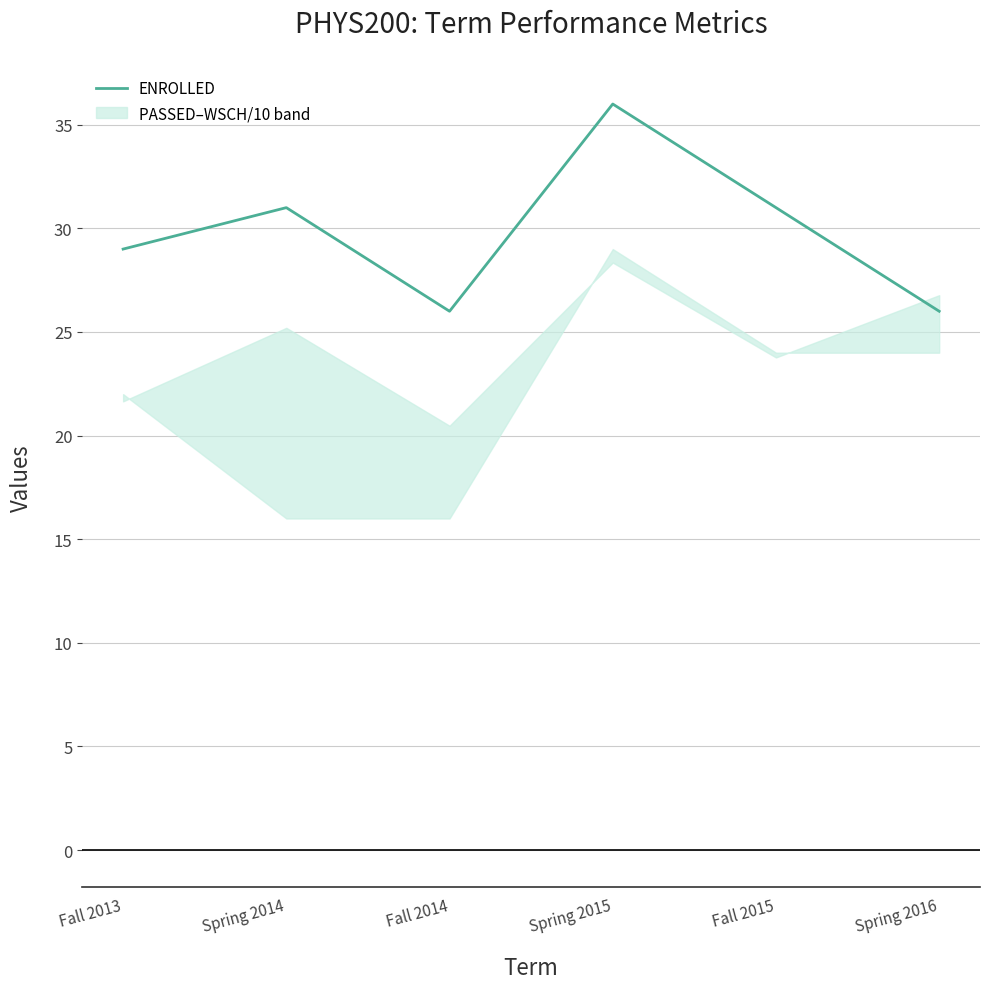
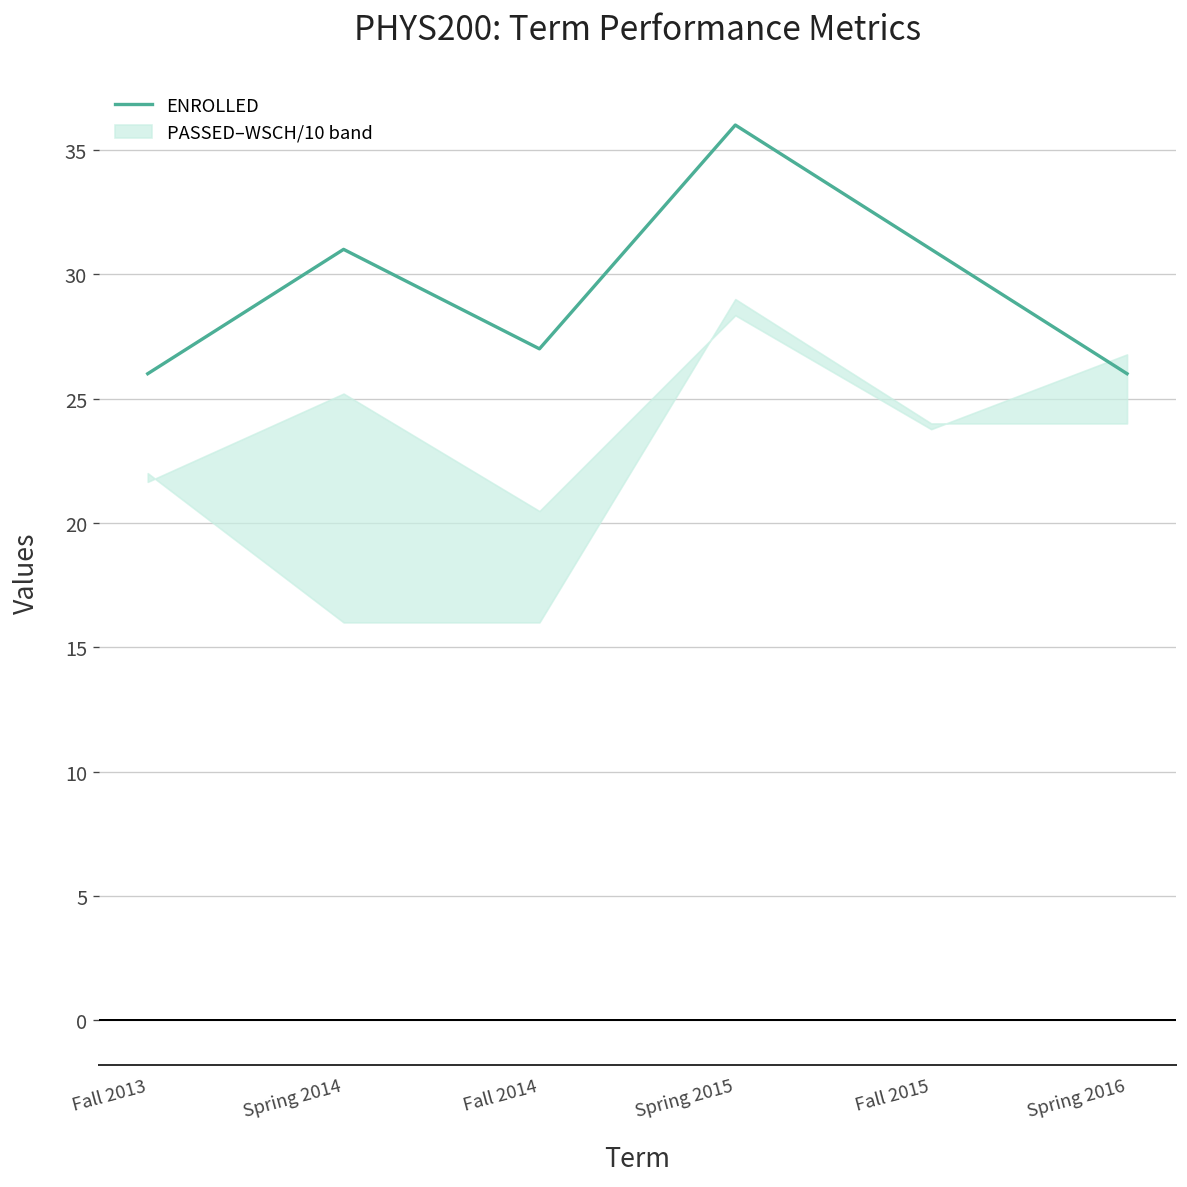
  {
    "ENROLLED": {
-     "Fall 2013": 29,
+     "Fall 2013": 26,
      "Spring 2014": 31,
-     "Fall 2014": 26,
+     "Fall 2014": 27,
      "Spring 2015": 36,
      "Fall 2015": 31,
      "Spring 2016": 26
    }
  }
